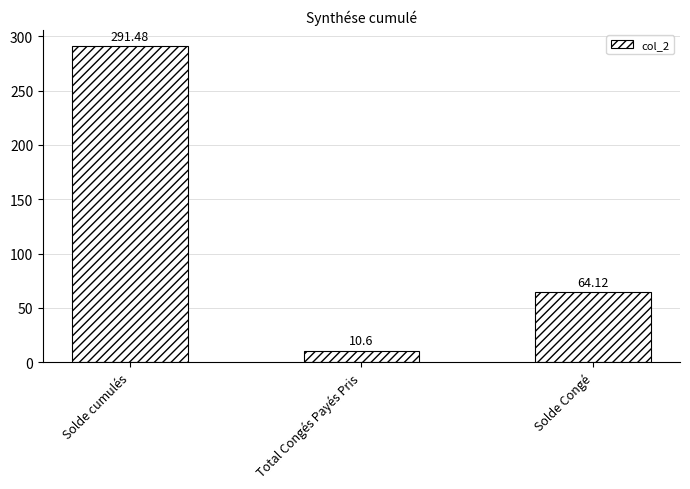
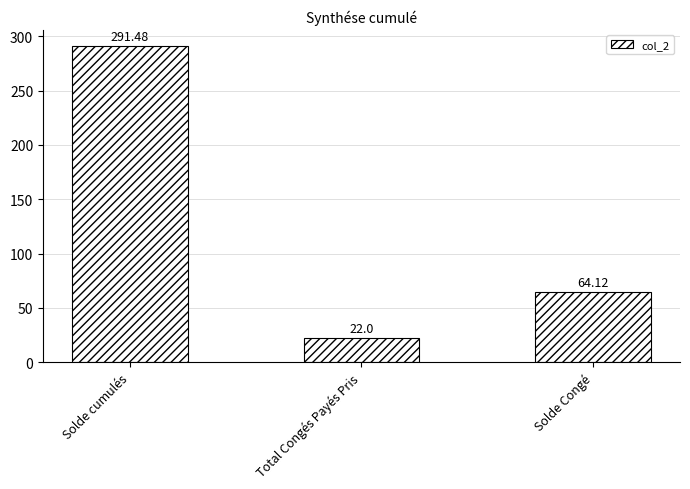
  {
    "Solde cumulés": 291.48,
-   "Total Congés Payés Pris": 10.6,
+   "Total Congés Payés Pris": 22.0,
    "Solde Congé": 64.12
  }
